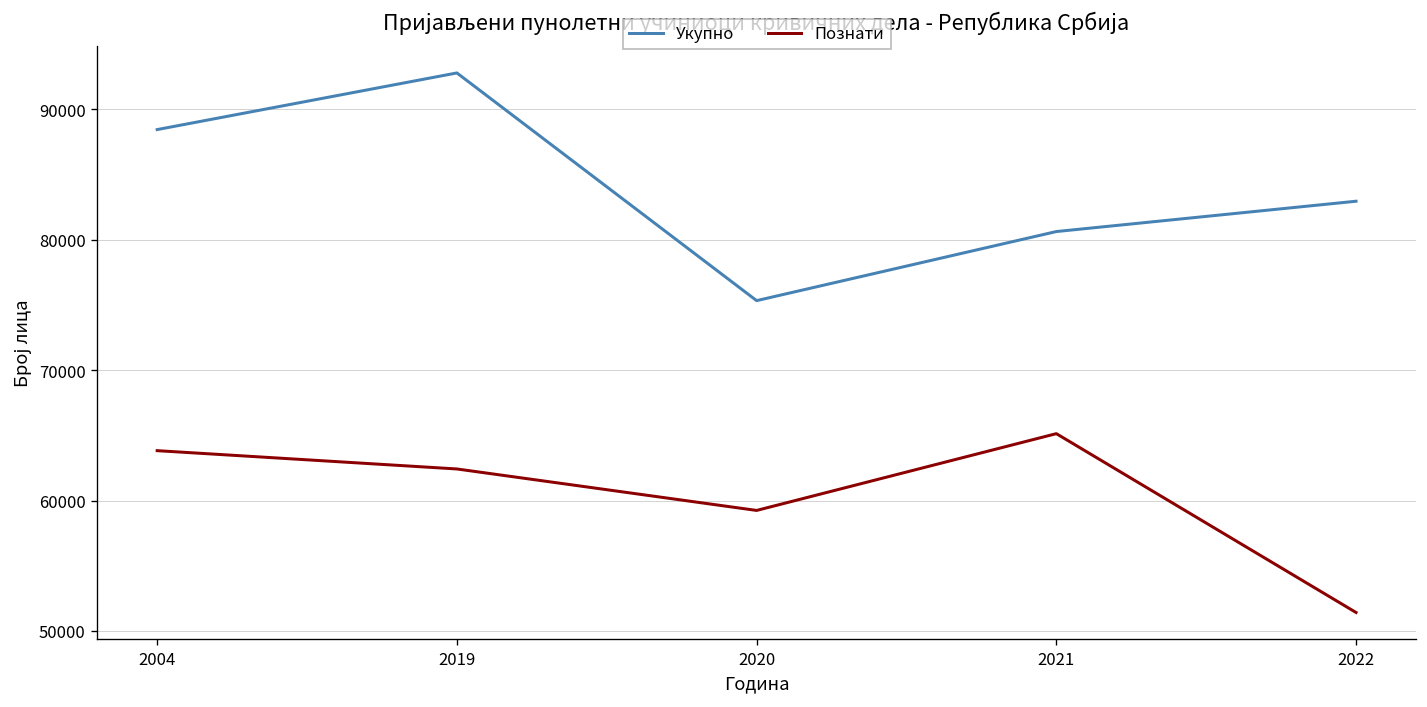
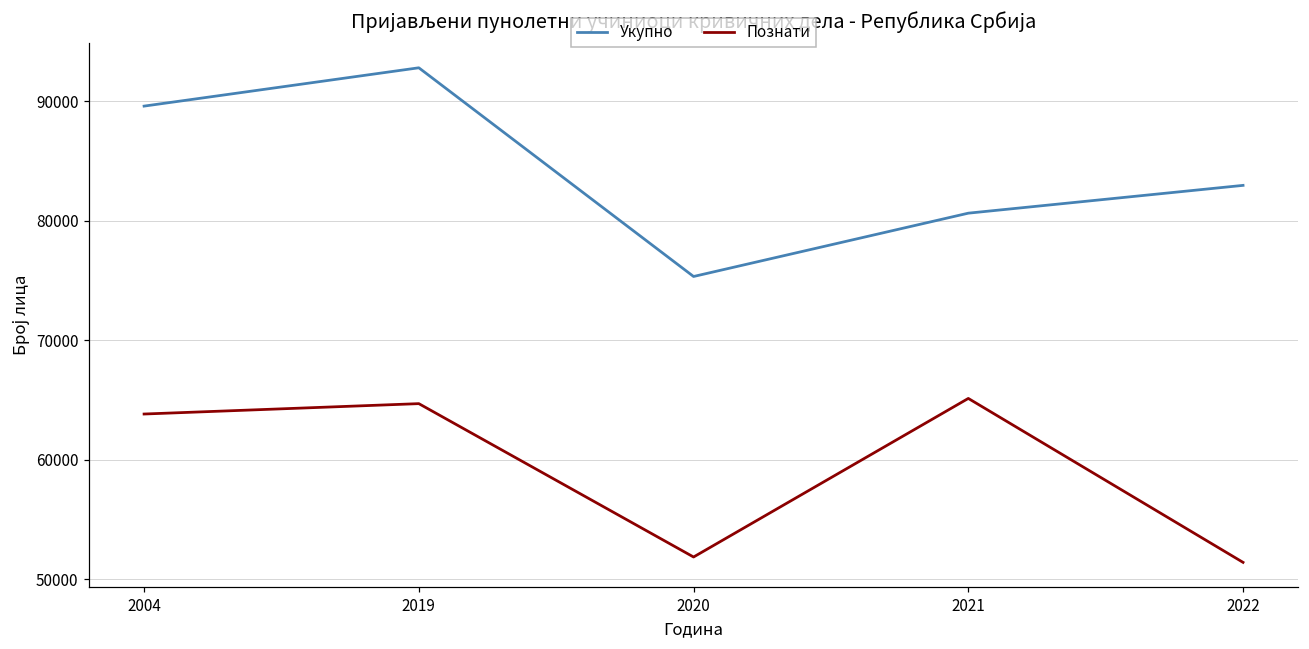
  {
    "Укупно": {
-     "2004": 88500,
+     "2004": 89600,
      "2019": 92800,
      "2020": 75300,
      "2021": 80600,
      "2022": 83000
    },
    "Познати": {
      "2004": 63800,
-     "2019": 62400,
-     "2020": 59200,
+     "2019": 64700,
+     "2020": 51900,
      "2021": 65100,
      "2022": 51400
    }
  }
